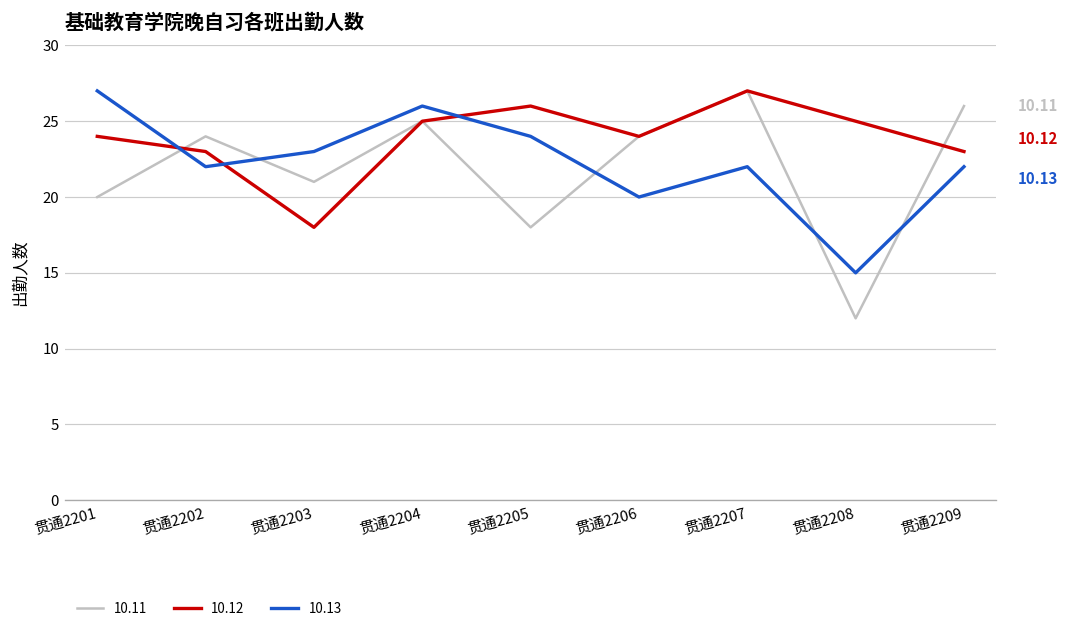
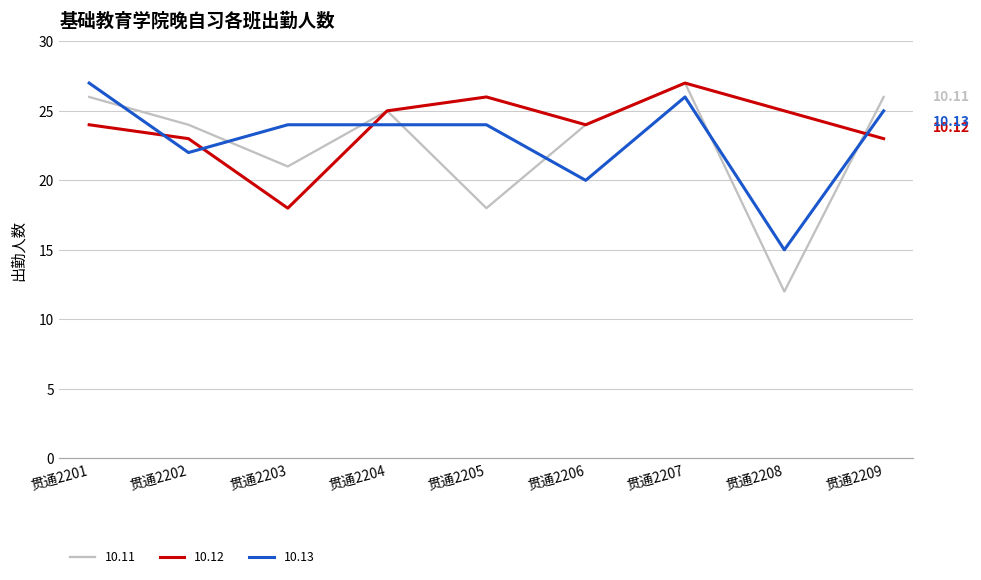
  {
    "10.11": {
-     "贯通2201": 20,
+     "贯通2201": 26,
      "贯通2202": 24,
      "贯通2203": 21,
      "贯通2205": 18,
      "贯通2208": 12,
      "贯通2209": 26
    },
    "10.12": {
      "贯通2201": 24,
      "贯通2202": 23,
      "贯通2203": 18,
      "贯通2205": 26,
      "贯通2208": 25,
      "贯通2209": 23
    },
    "10.13": {
      "贯通2201": 27,
      "贯通2202": 22,
-     "贯通2203": 23,
-     "贯通2204": 26,
+     "贯通2203": 24,
+     "贯通2204": 24,
      "贯通2205": 24,
      "贯通2206": 20,
-     "贯通2207": 22,
+     "贯通2207": 26,
      "贯通2208": 15,
-     "贯通2209": 22
+     "贯通2209": 25
    }
  }
